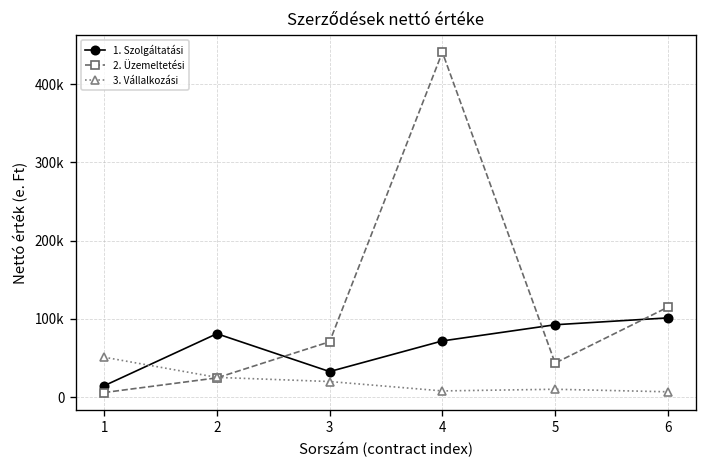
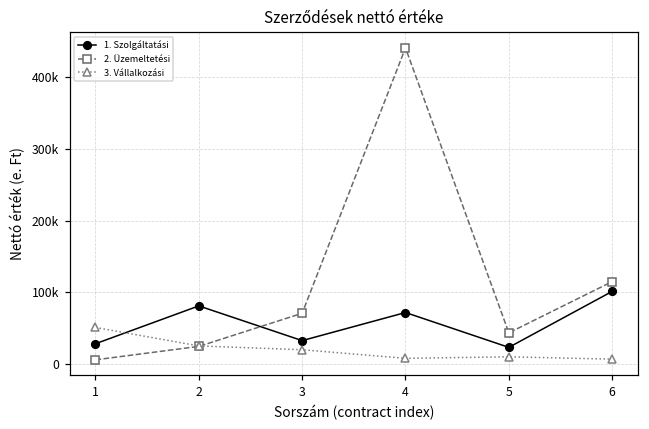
  {
    "1. Szolgáltatási": {
-     "1": 10000,
+     "1": 30000,
      "2": 80000,
      "3": 30000,
      "4": 70000,
-     "5": 90000,
+     "5": 20000,
      "6": 100000
    }
  }
